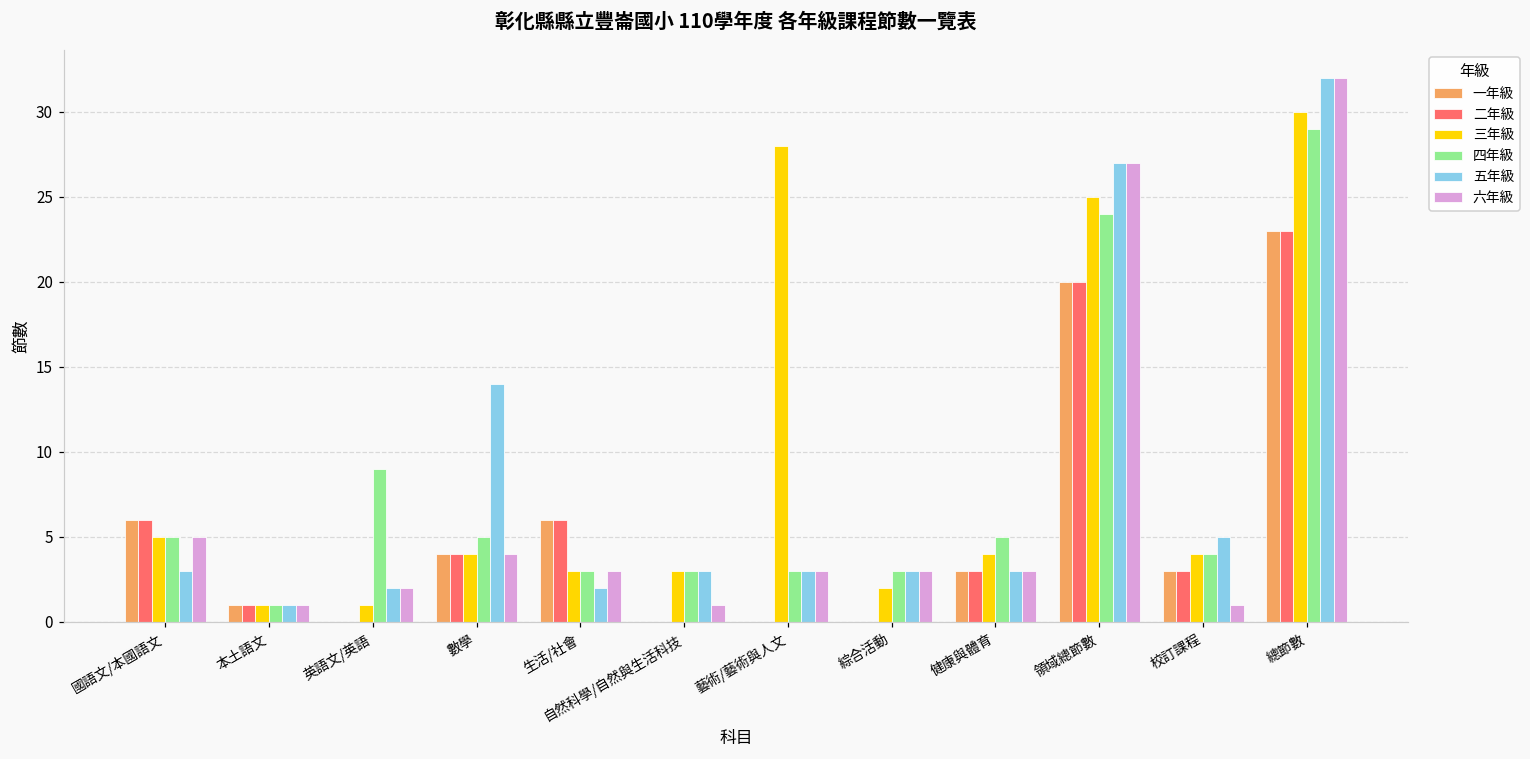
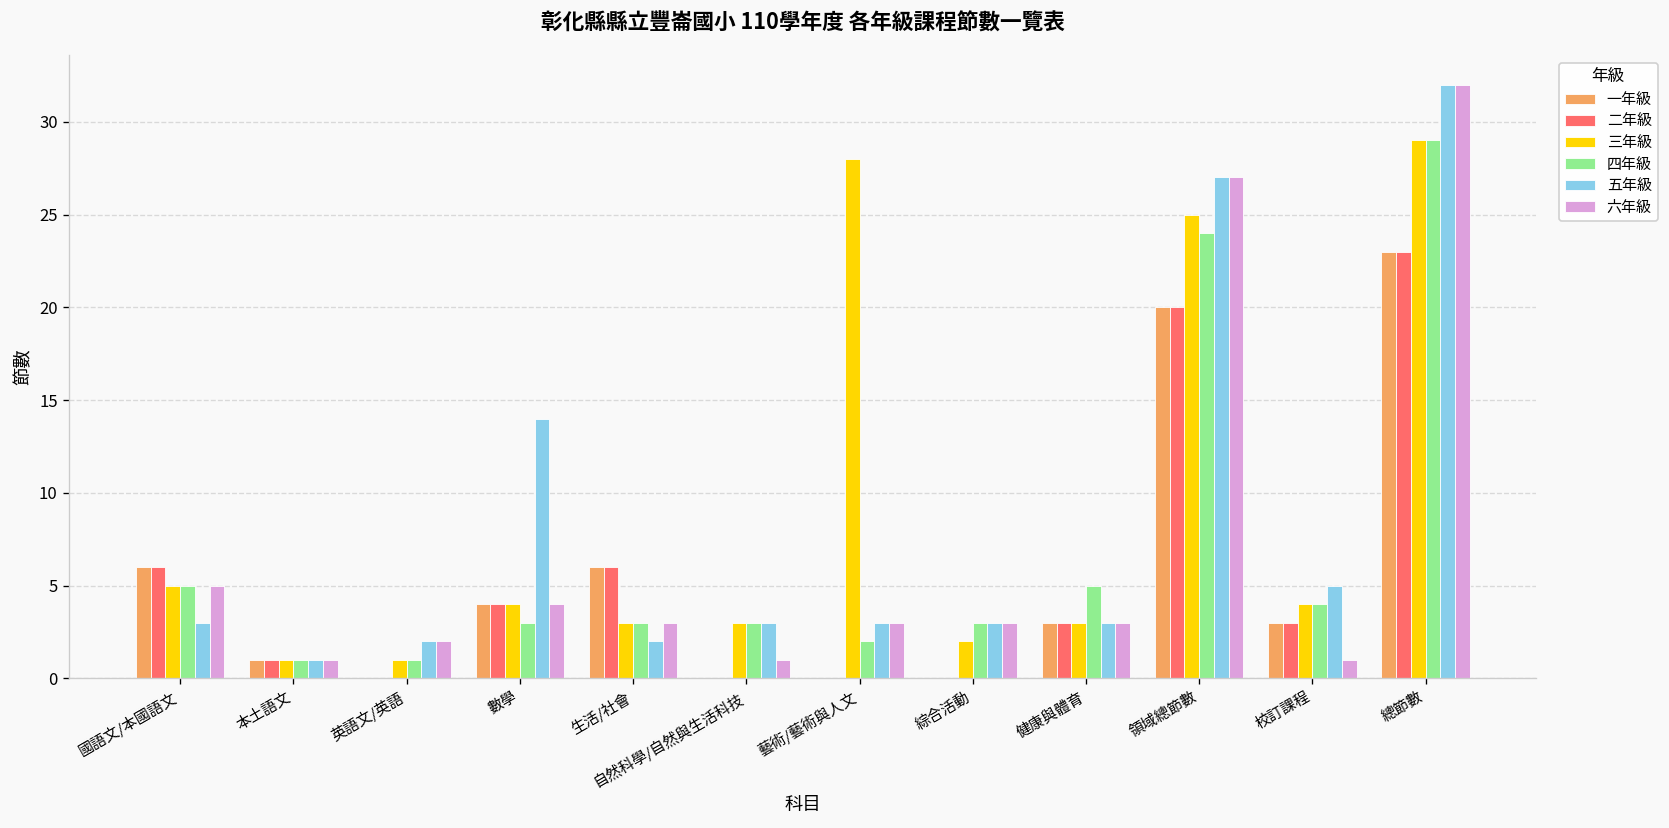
  {
    "三年級": {
      "國語文/本國語文": 5,
      "本土語文": 1,
      "英語文/英語": 1,
      "數學": 4,
      "生活/社會": 3,
      "自然科學/自然與生活科技": 3,
      "藝術/藝術與人文": 28,
      "綜合活動": 2,
-     "健康與體育": 4,
+     "健康與體育": 3,
      "領域總節數": 25,
      "校訂課程": 4,
-     "總節數": 30
+     "總節數": 29
    },
    "四年級": {
      "國語文/本國語文": 5,
      "本土語文": 1,
-     "英語文/英語": 9,
-     "數學": 5,
+     "英語文/英語": 1,
+     "數學": 3,
      "生活/社會": 3,
      "自然科學/自然與生活科技": 3,
-     "藝術/藝術與人文": 3,
+     "藝術/藝術與人文": 2,
      "綜合活動": 3,
      "健康與體育": 5,
      "領域總節數": 24,
      "校訂課程": 4,
      "總節數": 29
    },
    "五年級": {
      "國語文/本國語文": 3,
      "本土語文": 1,
      "英語文/英語": 2,
      "數學": 14,
      "生活/社會": 2,
      "自然科學/自然與生活科技": 3,
      "藝術/藝術與人文": 3,
      "綜合活動": 3,
      "健康與體育": 3,
      "領域總節數": 27,
      "校訂課程": 5,
      "總節數": 32
    },
    "六年級": {
      "國語文/本國語文": 5,
      "本土語文": 1,
      "英語文/英語": 2,
      "數學": 4,
      "生活/社會": 3,
      "自然科學/自然與生活科技": 1,
      "藝術/藝術與人文": 3,
      "綜合活動": 3,
      "健康與體育": 3,
      "領域總節數": 27,
      "校訂課程": 1,
      "總節數": 32
    }
  }
